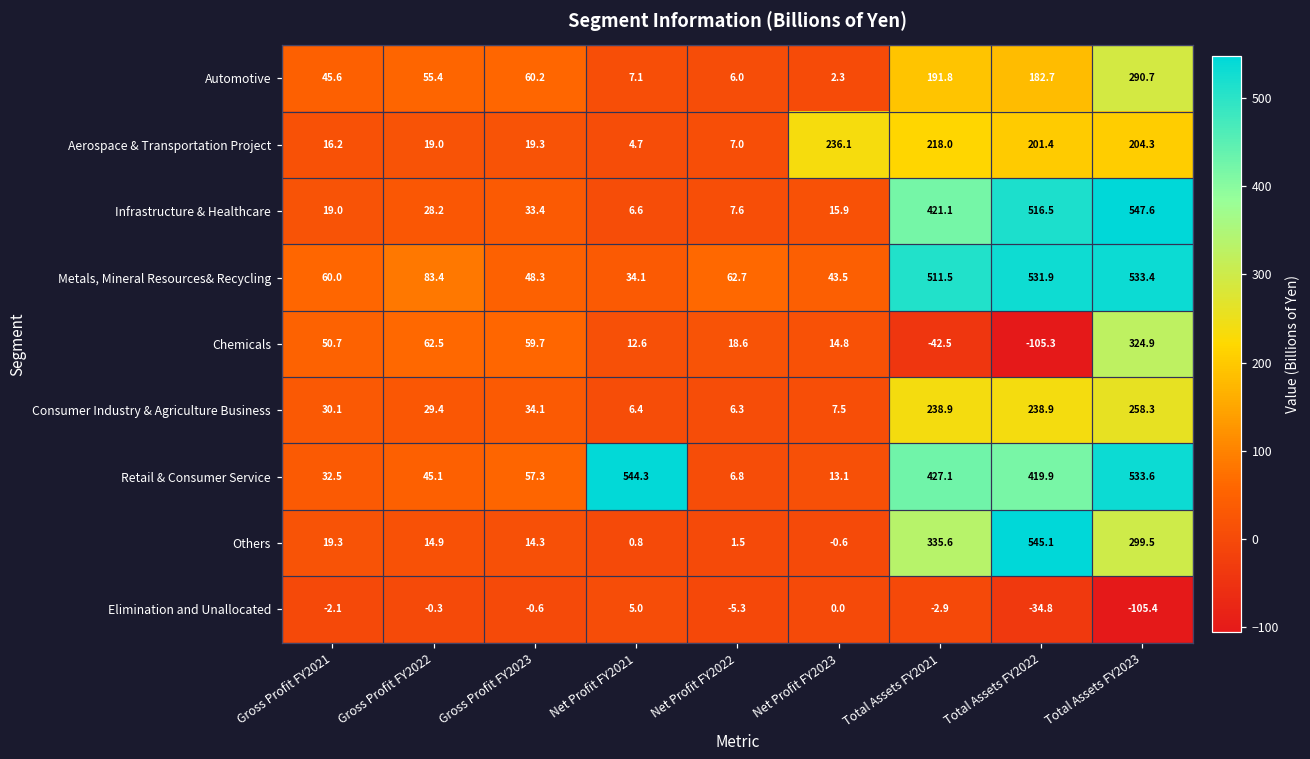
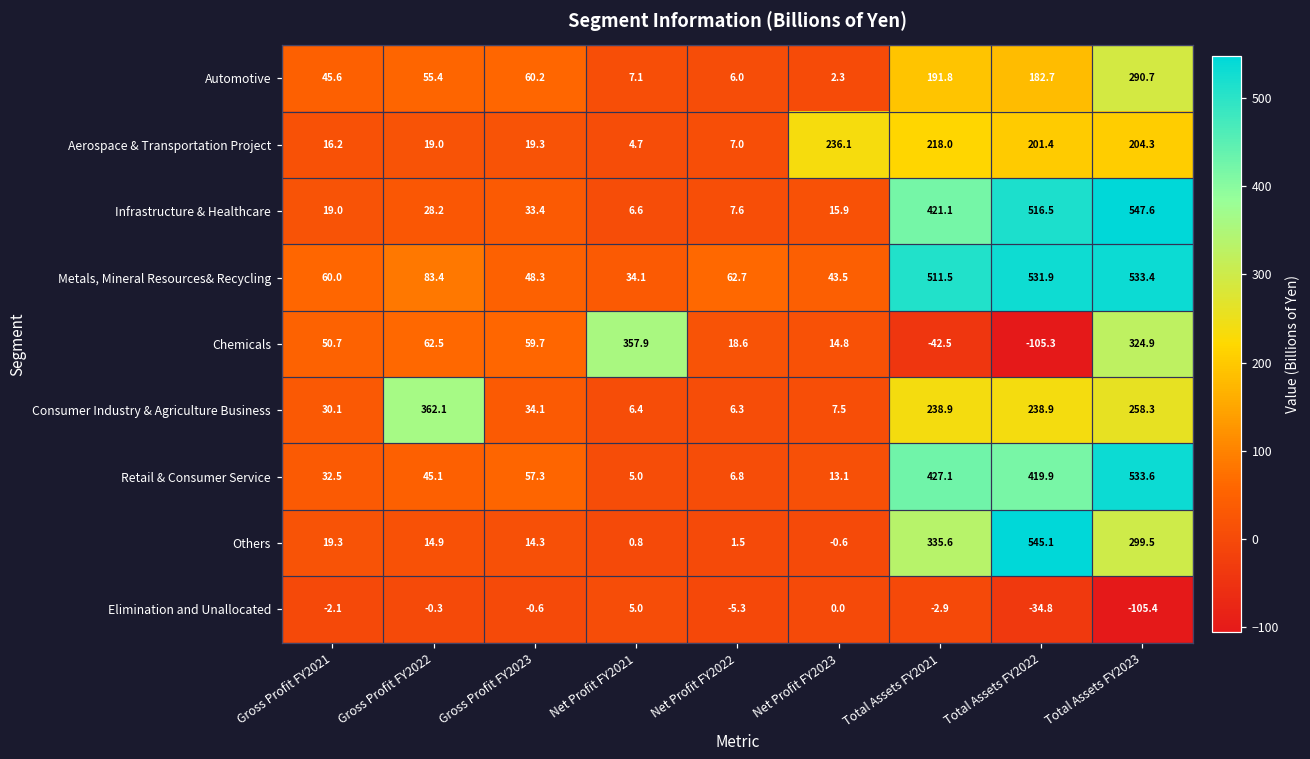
  {
    "Automotive": {
      "Gross Profit FY2021": 45.6,
      "Gross Profit FY2022": 55.4,
      "Gross Profit FY2023": 60.2,
      "Net Profit FY2021": 7.1,
      "Net Profit FY2022": 6.0,
      "Net Profit FY2023": 2.3,
      "Total Assets FY2021": 191.8,
      "Total Assets FY2022": 182.7,
      "Total Assets FY2023": 290.7
    },
    "Aerospace & Transportation Project": {
      "Gross Profit FY2021": 16.2,
      "Gross Profit FY2022": 19.0,
      "Gross Profit FY2023": 19.3,
      "Net Profit FY2021": 4.7,
      "Net Profit FY2022": 7.0,
      "Net Profit FY2023": 236.1,
      "Total Assets FY2021": 218.0,
      "Total Assets FY2022": 201.4,
      "Total Assets FY2023": 204.3
    },
    "Infrastructure & Healthcare": {
      "Gross Profit FY2021": 19.0,
      "Gross Profit FY2022": 28.2,
      "Gross Profit FY2023": 33.4,
      "Net Profit FY2021": 6.6,
      "Net Profit FY2022": 7.6,
      "Net Profit FY2023": 15.9,
      "Total Assets FY2021": 421.1,
      "Total Assets FY2022": 516.5,
      "Total Assets FY2023": 547.6
    },
    "Metals, Mineral Resources& Recycling": {
      "Gross Profit FY2021": 60.0,
      "Gross Profit FY2022": 83.4,
      "Gross Profit FY2023": 48.3,
      "Net Profit FY2021": 34.1,
      "Net Profit FY2022": 62.7,
      "Net Profit FY2023": 43.5,
      "Total Assets FY2021": 511.5,
      "Total Assets FY2022": 531.9,
      "Total Assets FY2023": 533.4
    },
    "Chemicals": {
      "Gross Profit FY2021": 50.7,
      "Gross Profit FY2022": 62.5,
      "Gross Profit FY2023": 59.7,
-     "Net Profit FY2021": 12.6,
+     "Net Profit FY2021": 357.9,
      "Net Profit FY2022": 18.6,
      "Net Profit FY2023": 14.8,
      "Total Assets FY2021": -42.5,
      "Total Assets FY2022": -105.3,
      "Total Assets FY2023": 324.9
    },
    "Consumer Industry & Agriculture Business": {
      "Gross Profit FY2021": 30.1,
-     "Gross Profit FY2022": 29.4,
+     "Gross Profit FY2022": 362.1,
      "Gross Profit FY2023": 34.1,
      "Net Profit FY2021": 6.4,
      "Net Profit FY2022": 6.3,
      "Net Profit FY2023": 7.5,
      "Total Assets FY2021": 238.9,
      "Total Assets FY2022": 238.9,
      "Total Assets FY2023": 258.3
    },
    "Retail & Consumer Service": {
      "Gross Profit FY2021": 32.5,
      "Gross Profit FY2022": 45.1,
      "Gross Profit FY2023": 57.3,
-     "Net Profit FY2021": 544.3,
+     "Net Profit FY2021": 5.0,
      "Net Profit FY2022": 6.8,
      "Net Profit FY2023": 13.1,
      "Total Assets FY2021": 427.1,
      "Total Assets FY2022": 419.9,
      "Total Assets FY2023": 533.6
    },
    "Others": {
      "Gross Profit FY2021": 19.3,
      "Gross Profit FY2022": 14.9,
      "Gross Profit FY2023": 14.3,
      "Net Profit FY2021": 0.8,
      "Net Profit FY2022": 1.5,
      "Net Profit FY2023": -0.6,
      "Total Assets FY2021": 335.6,
      "Total Assets FY2022": 545.1,
      "Total Assets FY2023": 299.5
    },
    "Elimination and Unallocated": {
      "Gross Profit FY2021": -2.1,
      "Gross Profit FY2022": -0.3,
      "Gross Profit FY2023": -0.6,
      "Net Profit FY2021": 5.0,
      "Net Profit FY2022": -5.3,
      "Net Profit FY2023": 0.0,
      "Total Assets FY2021": -2.9,
      "Total Assets FY2022": -34.8,
      "Total Assets FY2023": -105.4
    }
  }
